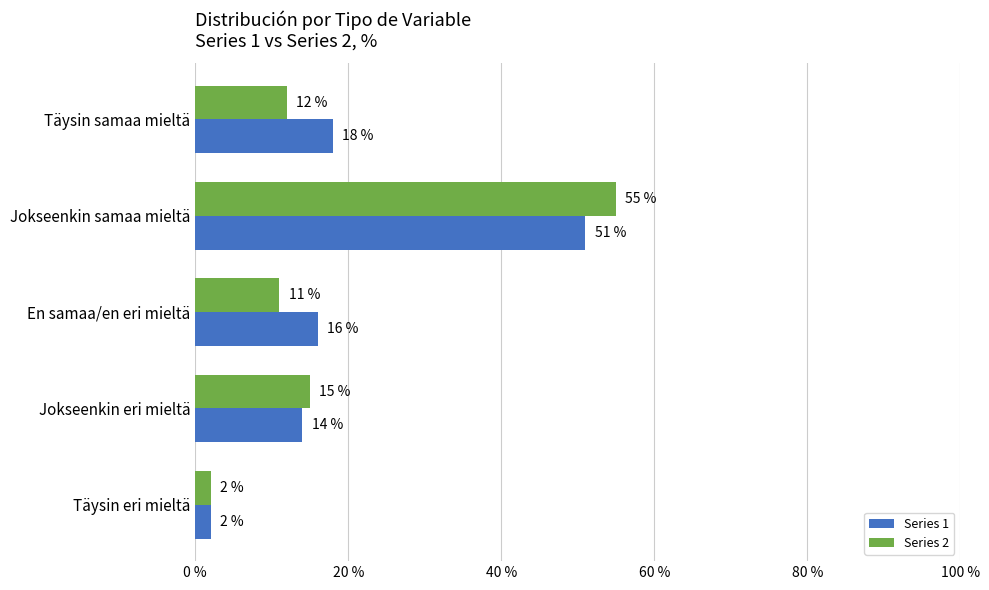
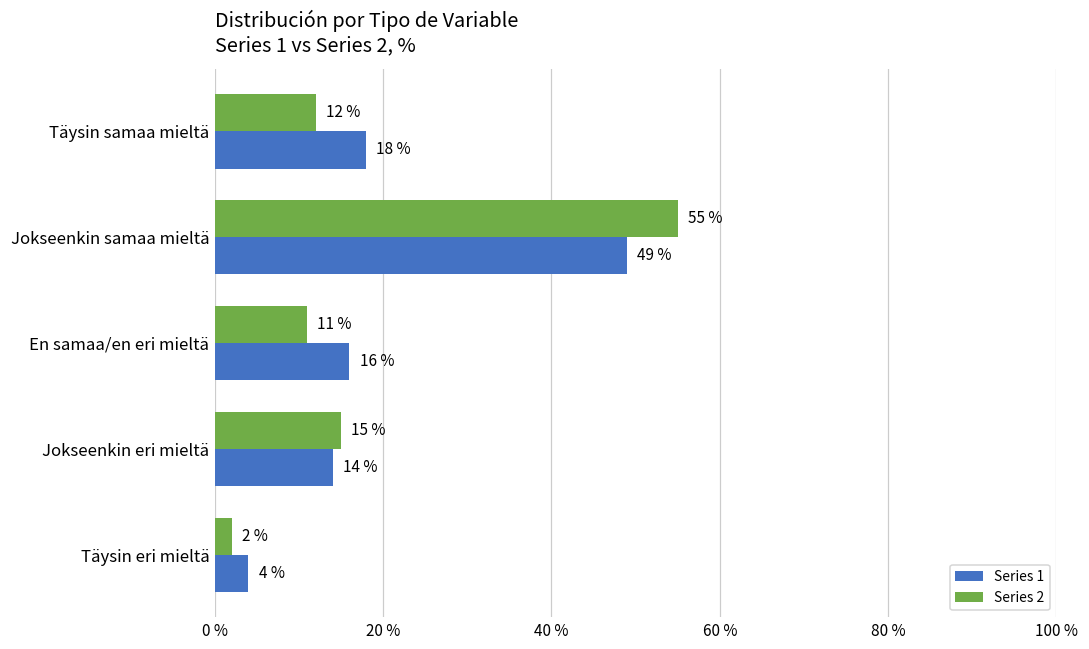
  {
    "Series 1": {
      "Täysin samaa mieltä": "18 %",
-     "Jokseenkin samaa mieltä": "51 %",
+     "Jokseenkin samaa mieltä": "49 %",
      "En samaa/en eri mieltä": "16 %",
      "Jokseenkin eri mieltä": "14 %",
-     "Täysin eri mieltä": "2 %"
+     "Täysin eri mieltä": "4 %"
    },
    "Series 2": {
      "Täysin samaa mieltä": "12 %",
      "Jokseenkin samaa mieltä": "55 %",
      "En samaa/en eri mieltä": "11 %",
      "Jokseenkin eri mieltä": "15 %",
      "Täysin eri mieltä": "2 %"
    }
  }
